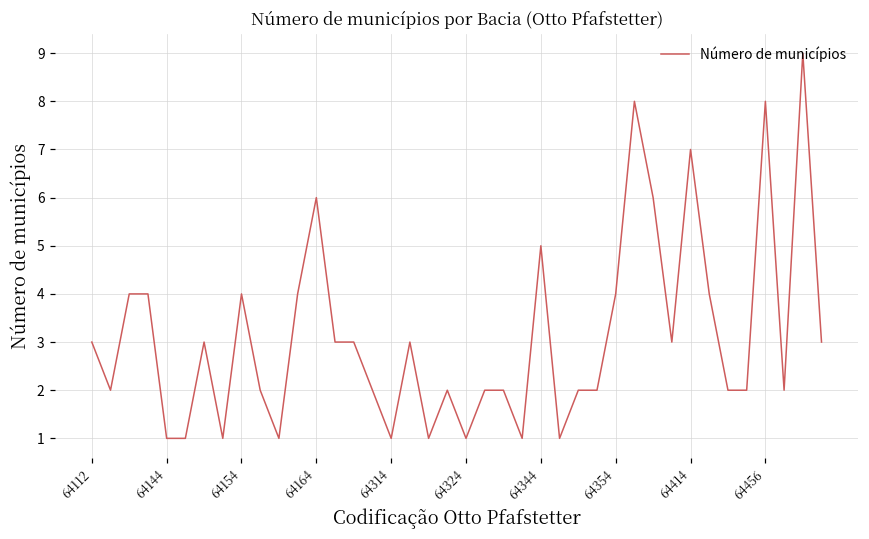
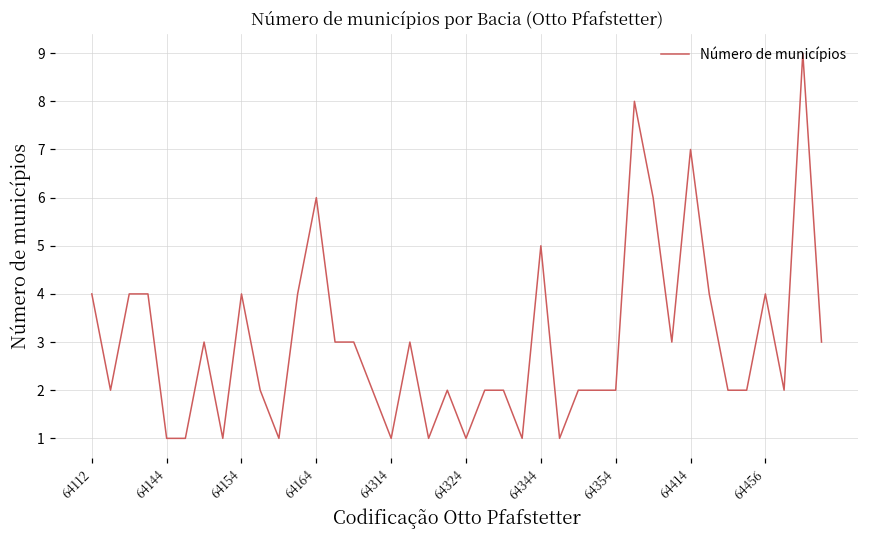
  {
-   "64112": 3,
+   "64112": 4,
    "64144": 1,
    "64154": 4,
    "64164": 6,
    "64314": 1,
    "64324": 1,
    "64344": 5,
-   "64354": 4,
+   "64354": 2,
    "64414": 7,
-   "64456": 8
+   "64456": 4
  }
